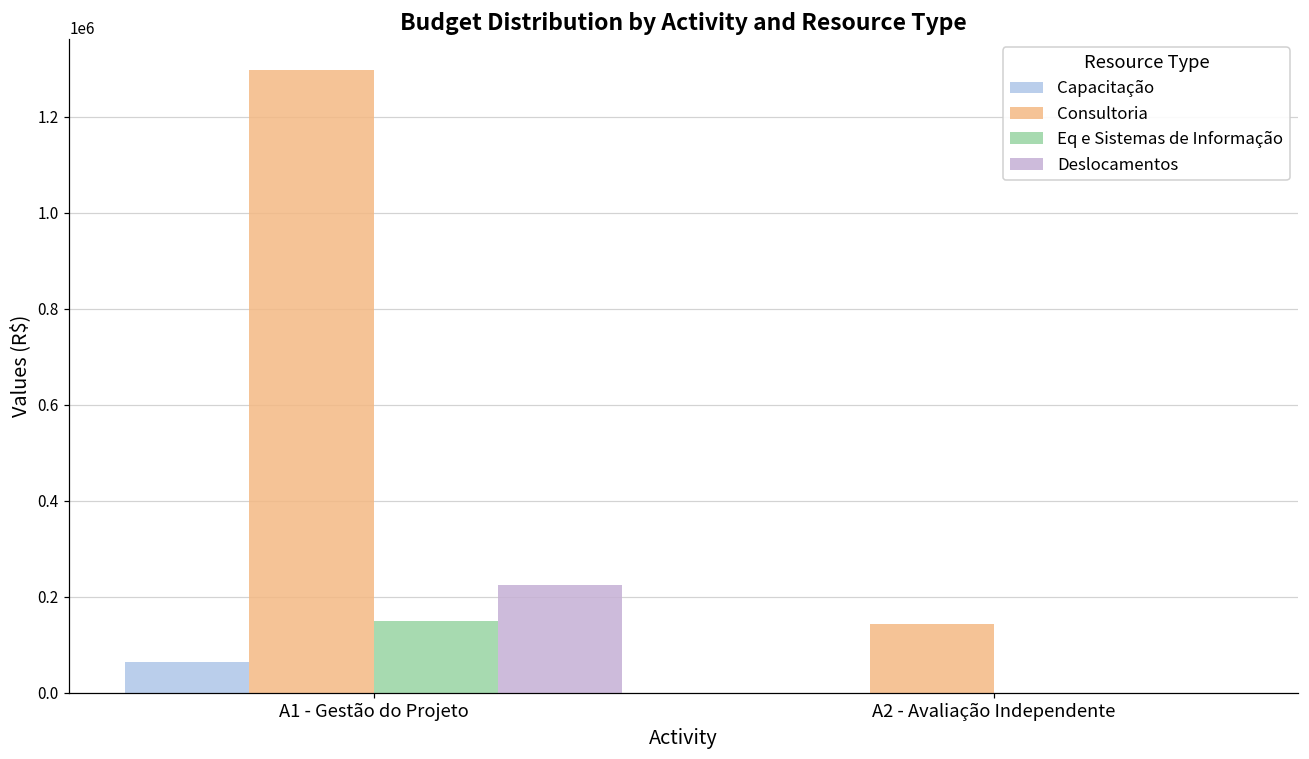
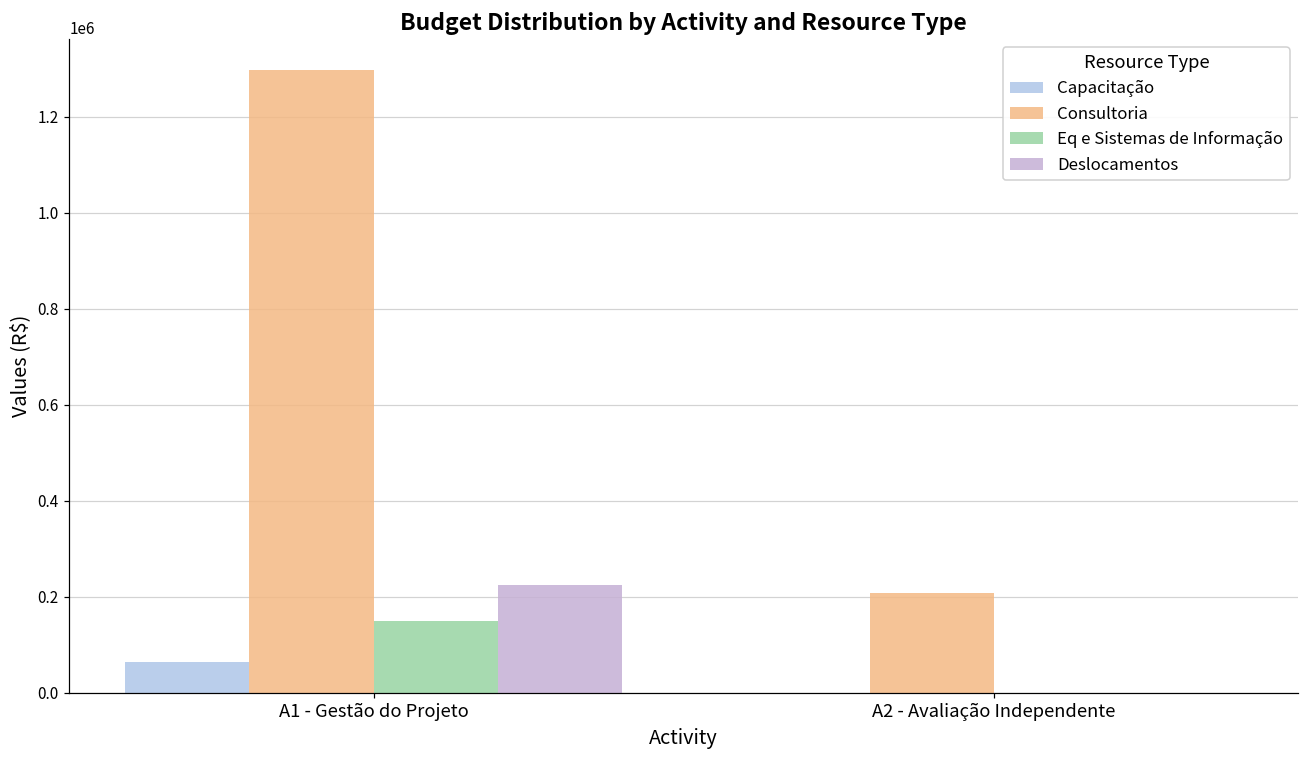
  {
    "Consultoria": {
      "A1 - Gestão do Projeto": 1300000,
-     "A2 - Avaliação Independente": 140000
+     "A2 - Avaliação Independente": 210000
    },
    "Eq e Sistemas de Informação": {
      "A1 - Gestão do Projeto": 150000,
      "A2 - Avaliação Independente": 0
    }
  }
